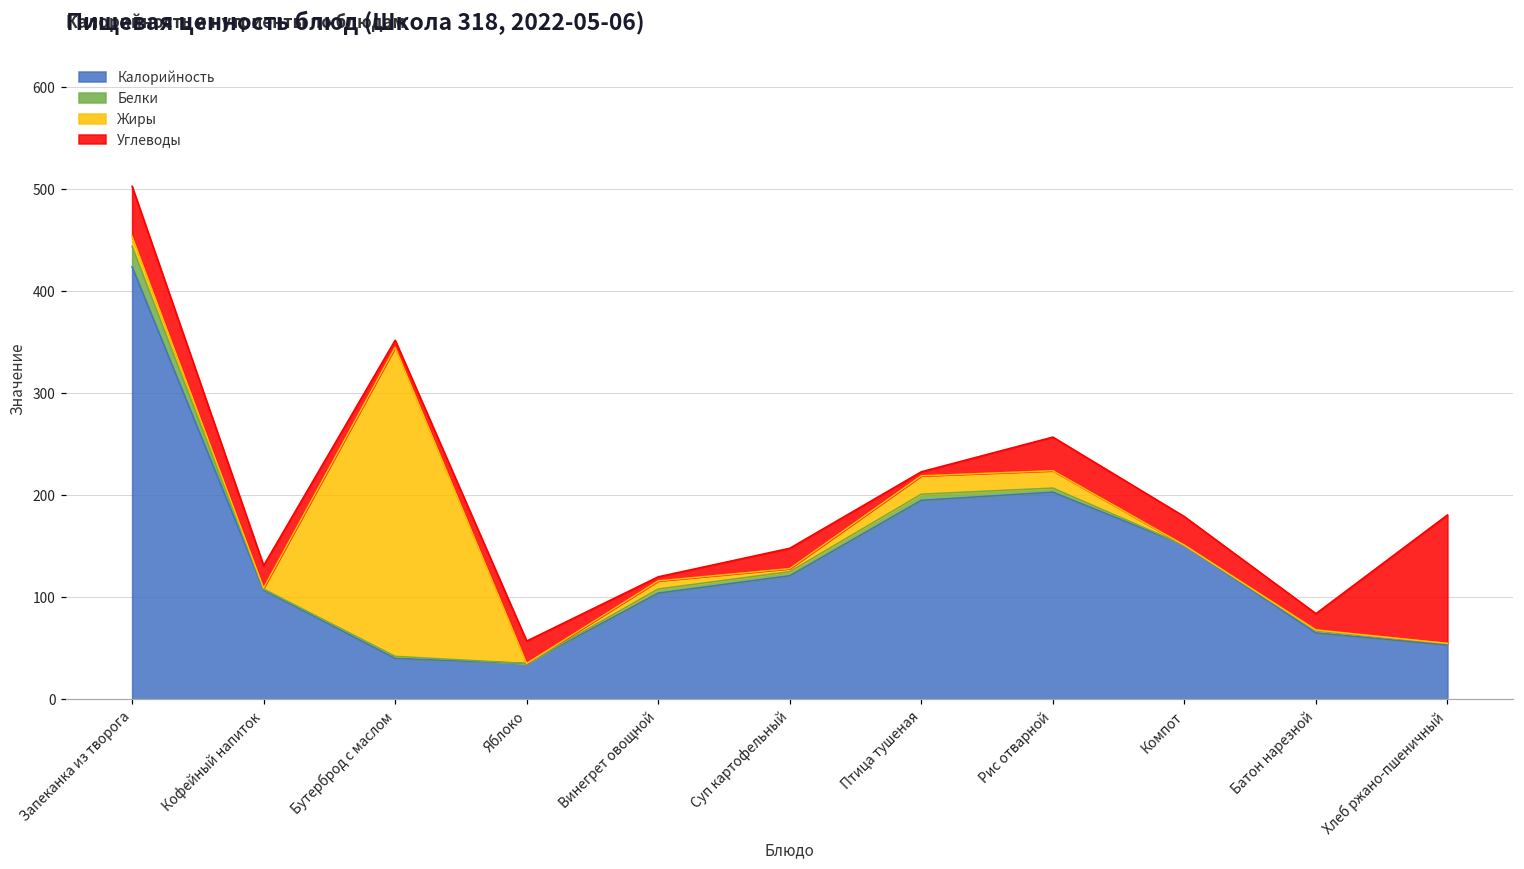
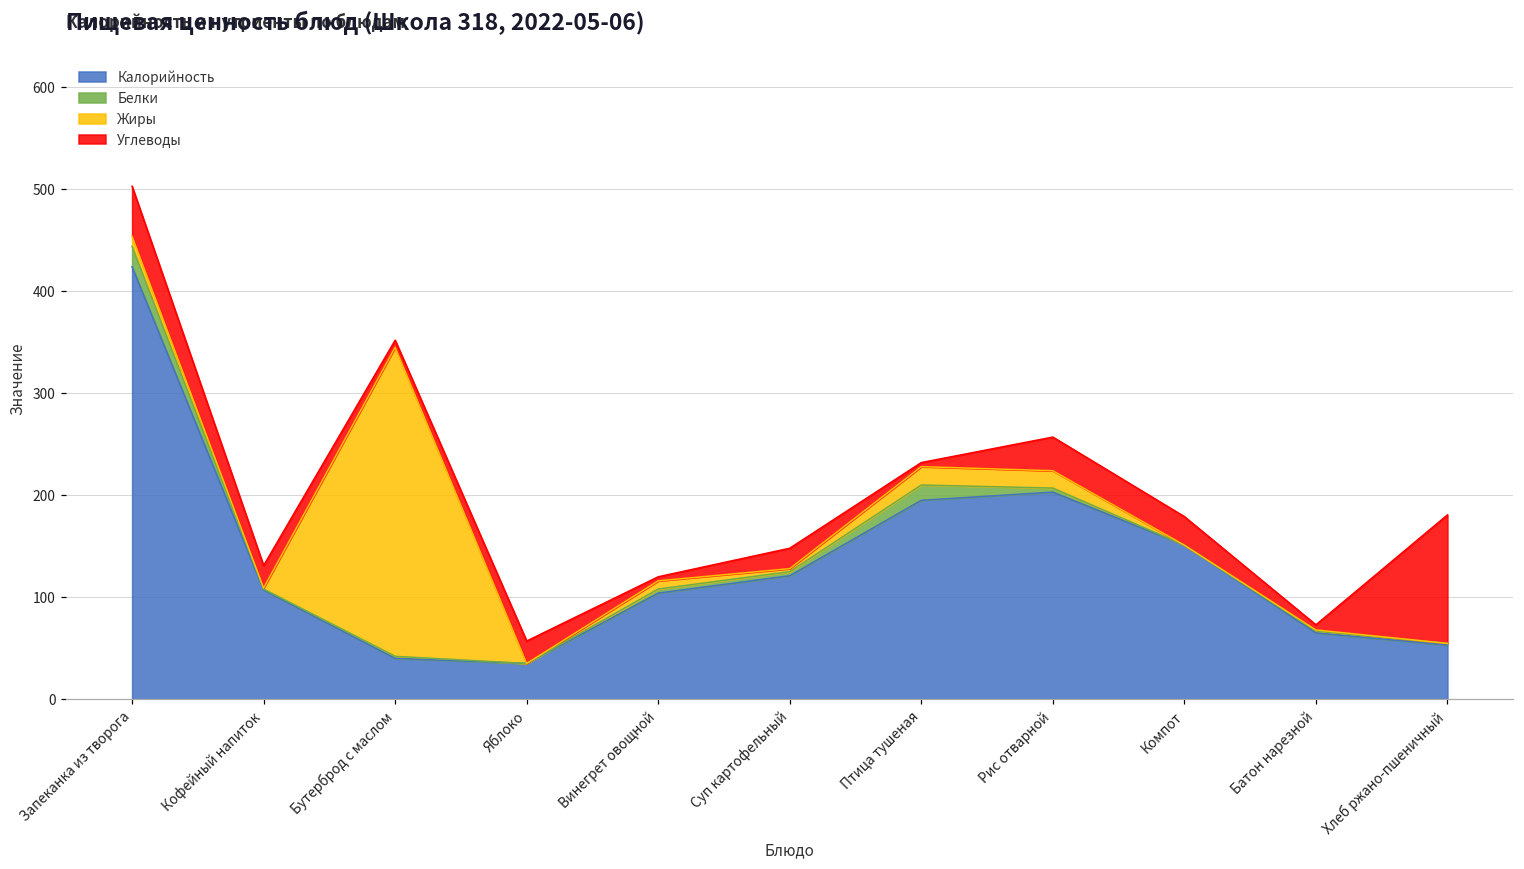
  {
    "Калорийность": {
      "Запеканка из творога": 420,
      "Винегрет овощной": 100,
      "Суп картофельный": 120,
      "Птица тушеная": 200,
      "Рис отварной": 200
    },
    "Белки": {
      "Запеканка из творога": 20,
      "Винегрет овощной": 0,
      "Суп картофельный": 0,
-     "Птица тушеная": 10,
+     "Птица тушеная": 20,
      "Рис отварной": 0
    },
    "Жиры": {
      "Запеканка из творога": 10,
      "Бутерброд с маслом": 300,
      "Винегрет овощной": 10,
      "Суп картофельный": 0,
      "Птица тушеная": 20,
      "Рис отварной": 20
    },
    "Углеводы": {
      "Запеканка из творога": 50,
      "Кофейный напиток": 20,
      "Бутерброд с маслом": 10,
      "Яблоко": 20,
      "Винегрет овощной": 0,
      "Суп картофельный": 20,
      "Птица тушеная": 0,
      "Рис отварной": 30,
      "Компот": 30,
-     "Батон нарезной": 20,
+     "Батон нарезной": 10,
      "Хлеб ржано-пшеничный": 130
    }
  }
